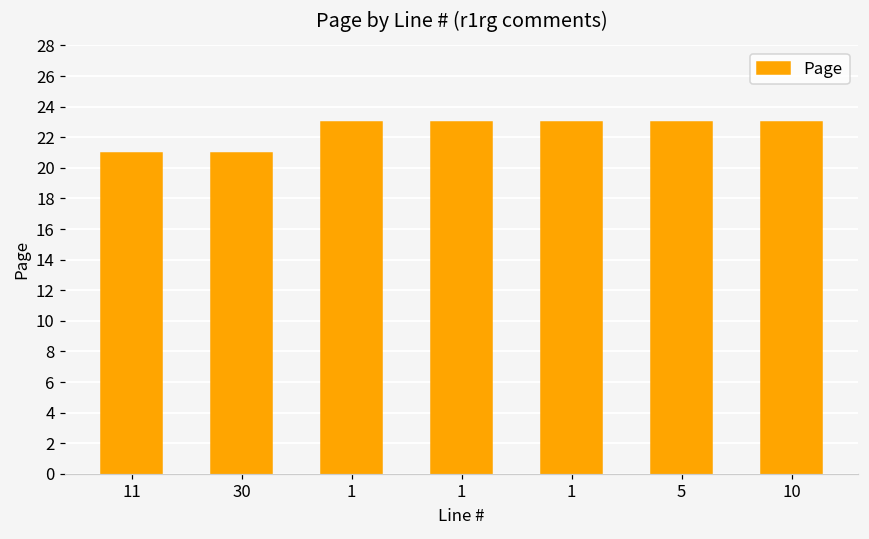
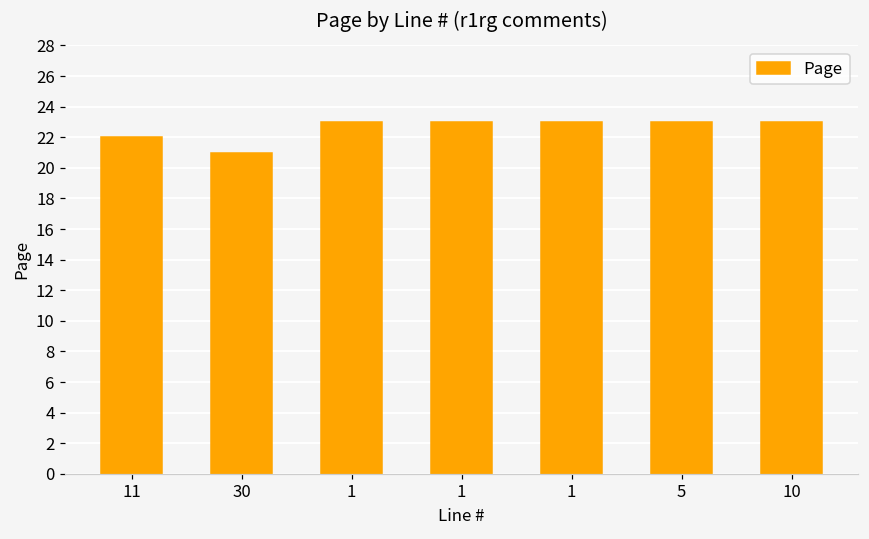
  {
-   "11": 21,
+   "11": 22,
    "30": 21,
    "5": 23,
    "10": 23
  }
